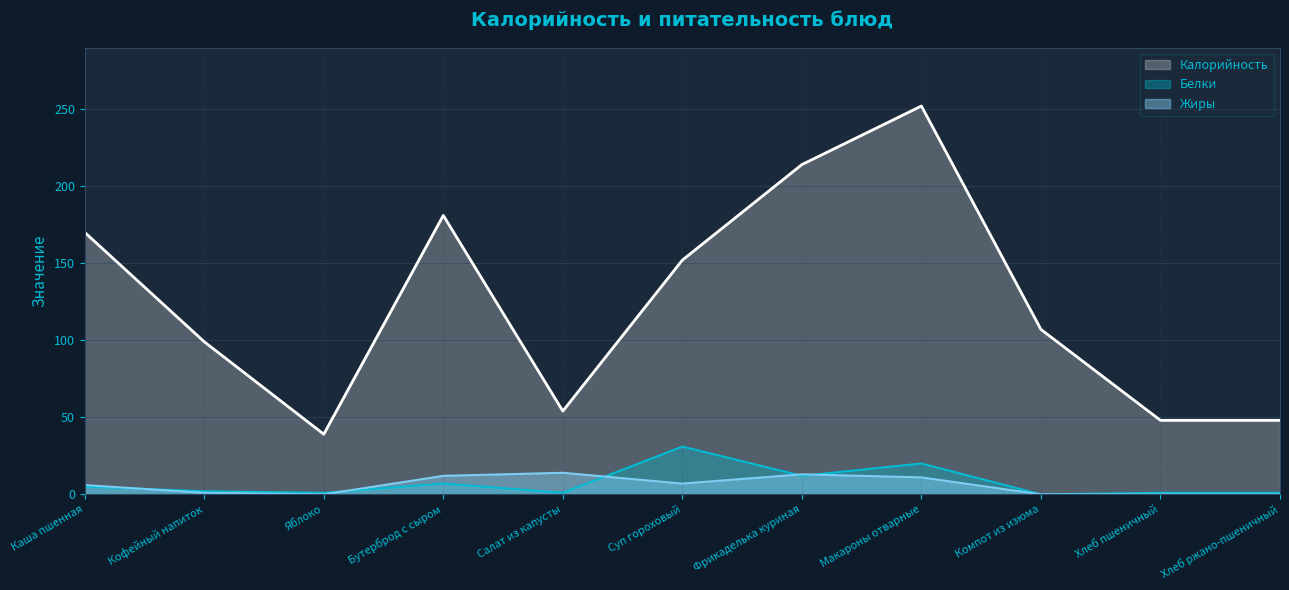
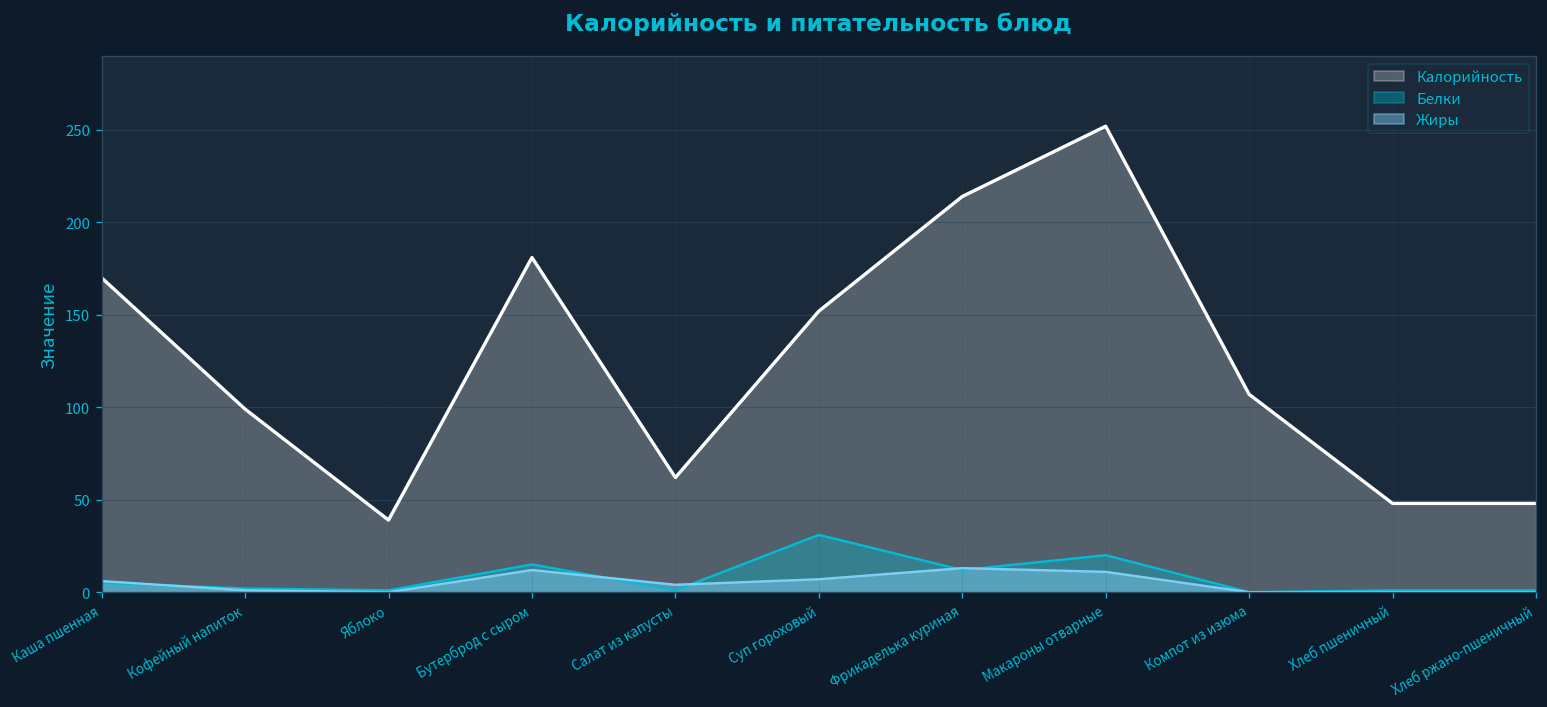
  {
    "Калорийность": {
      "Каша пшенная": 170,
      "Кофейный напиток": 99,
      "Яблоко": 39,
      "Бутерброд с сыром": 181,
-     "Салат из капусты": 54,
+     "Салат из капусты": 62,
      "Суп гороховый": 152,
      "Фрикаделька куриная": 214,
      "Макароны отварные": 252,
      "Компот из изюма": 107,
      "Хлеб пшеничный": 48,
      "Хлеб ржано-пшеничный": 48
    },
    "Белки": {
-     "Бутерброд с сыром": 7,
+     "Бутерброд с сыром": 15,
      "Салат из капусты": 1,
      "Суп гороховый": 31,
      "Макароны отварные": 20
    },
    "Жиры": {
      "Бутерброд с сыром": 12,
-     "Салат из капусты": 14,
+     "Салат из капусты": 4,
      "Суп гороховый": 7,
      "Макароны отварные": 11
    }
  }
